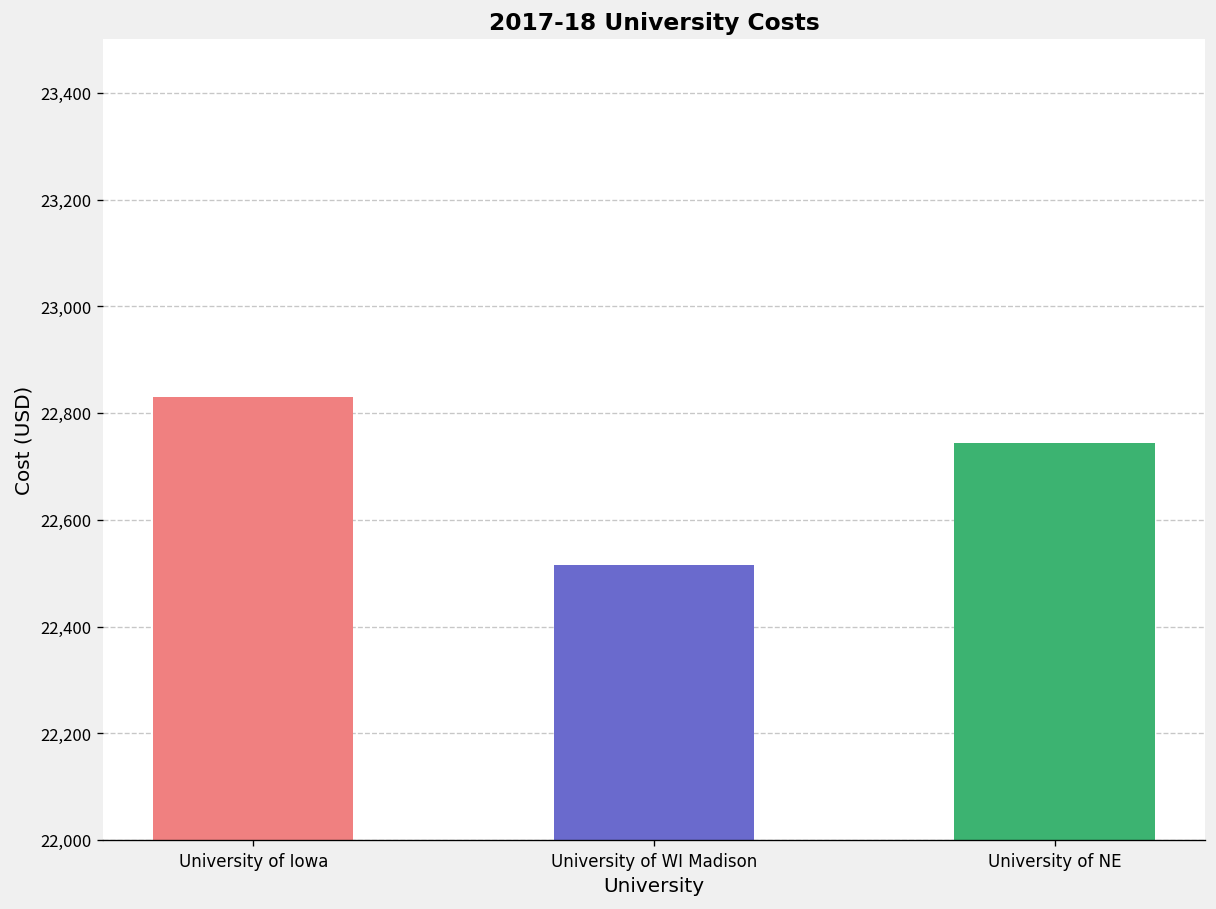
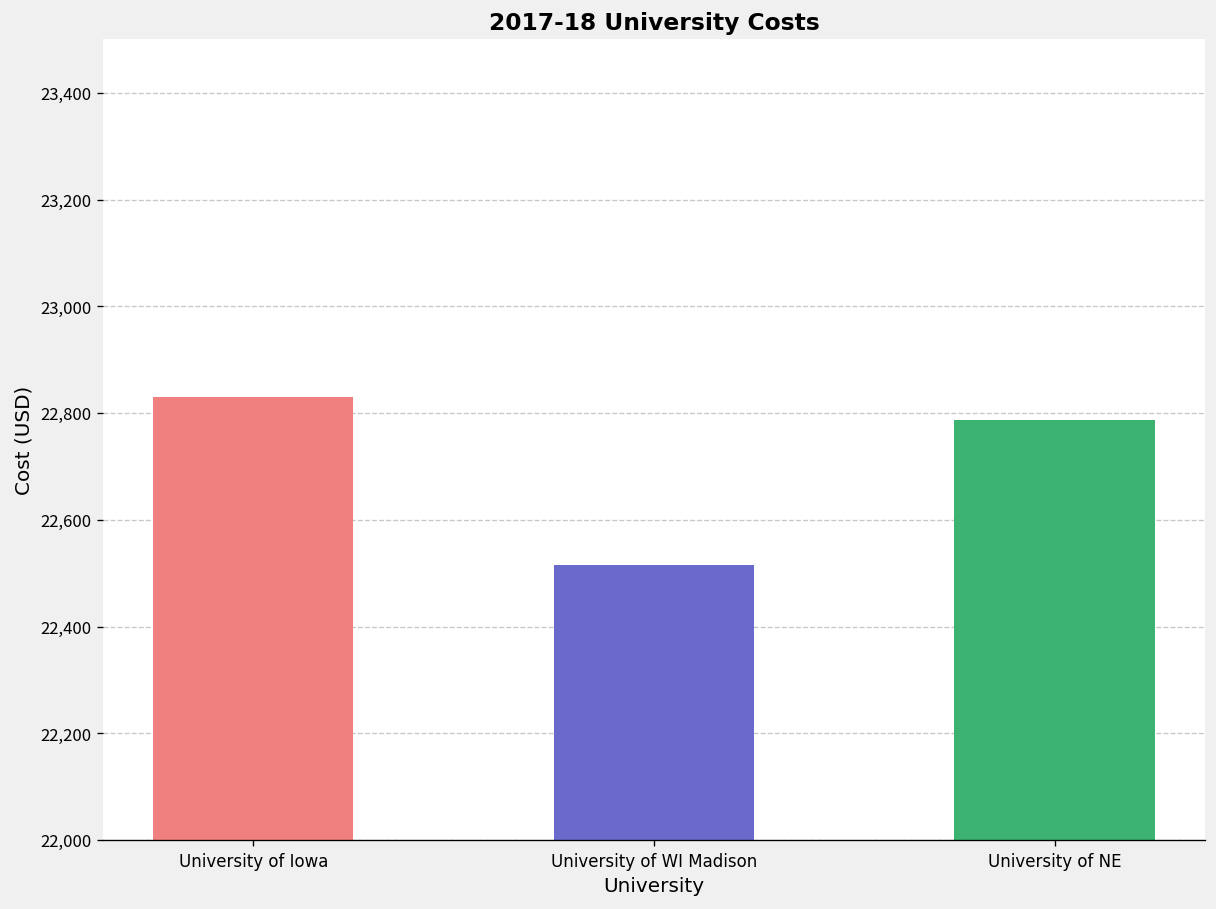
  {
    "University of Iowa": "22,830",
    "University of WI Madison": "22,520",
-   "University of NE": "22,740"
+   "University of NE": "22,790"
  }
